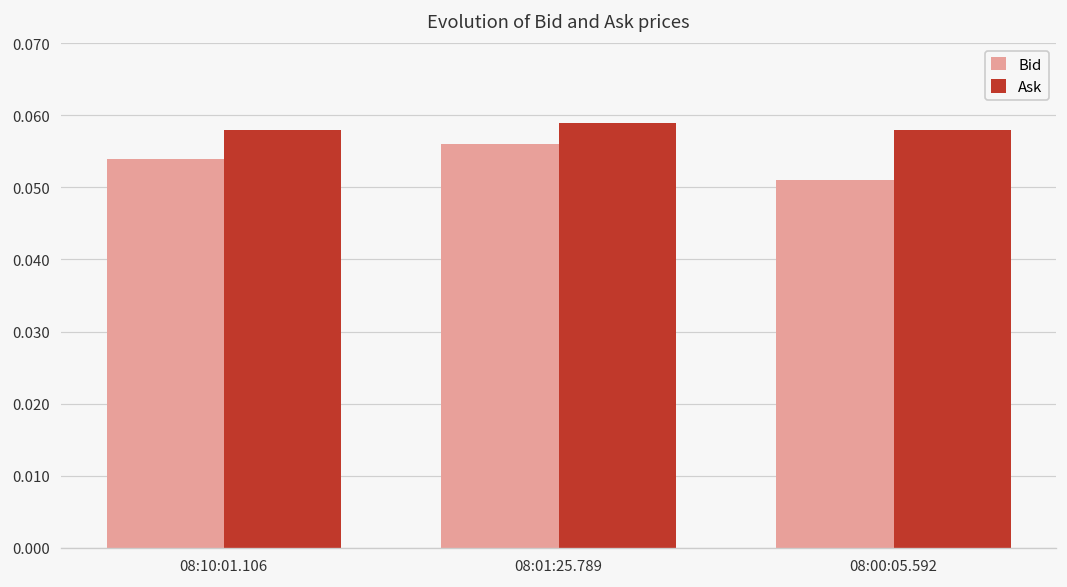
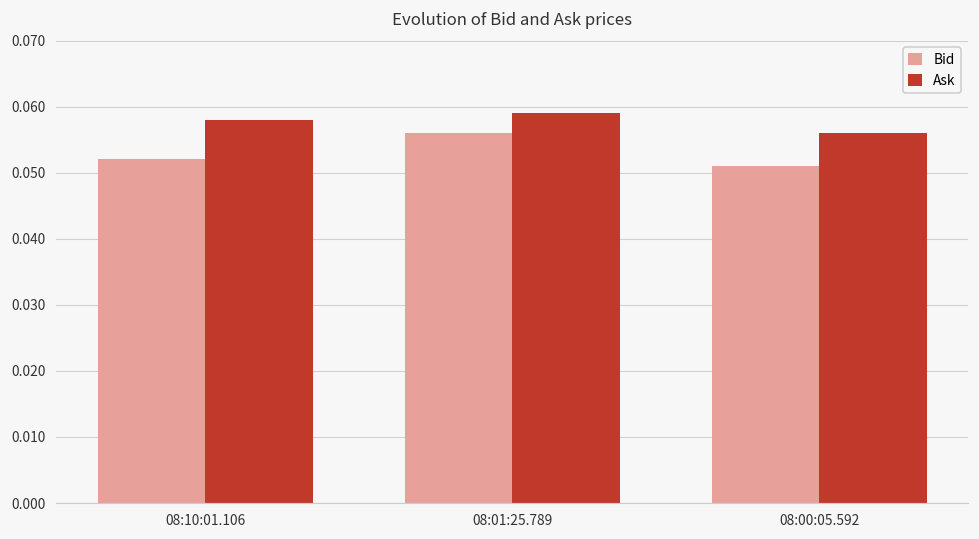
  {
    "Bid": {
-     "08:10:01.106": 0.054,
+     "08:10:01.106": 0.052,
      "08:01:25.789": 0.056,
      "08:00:05.592": 0.051
    },
    "Ask": {
      "08:10:01.106": 0.058,
      "08:01:25.789": 0.059,
-     "08:00:05.592": 0.058
+     "08:00:05.592": 0.056
    }
  }
